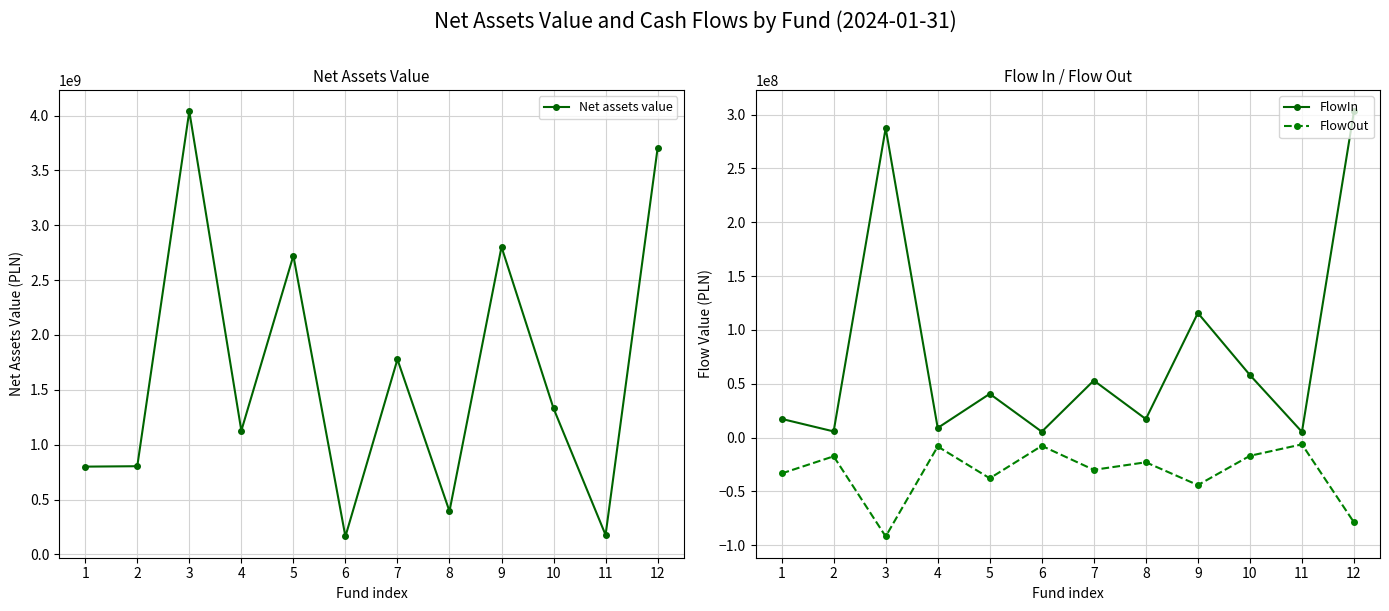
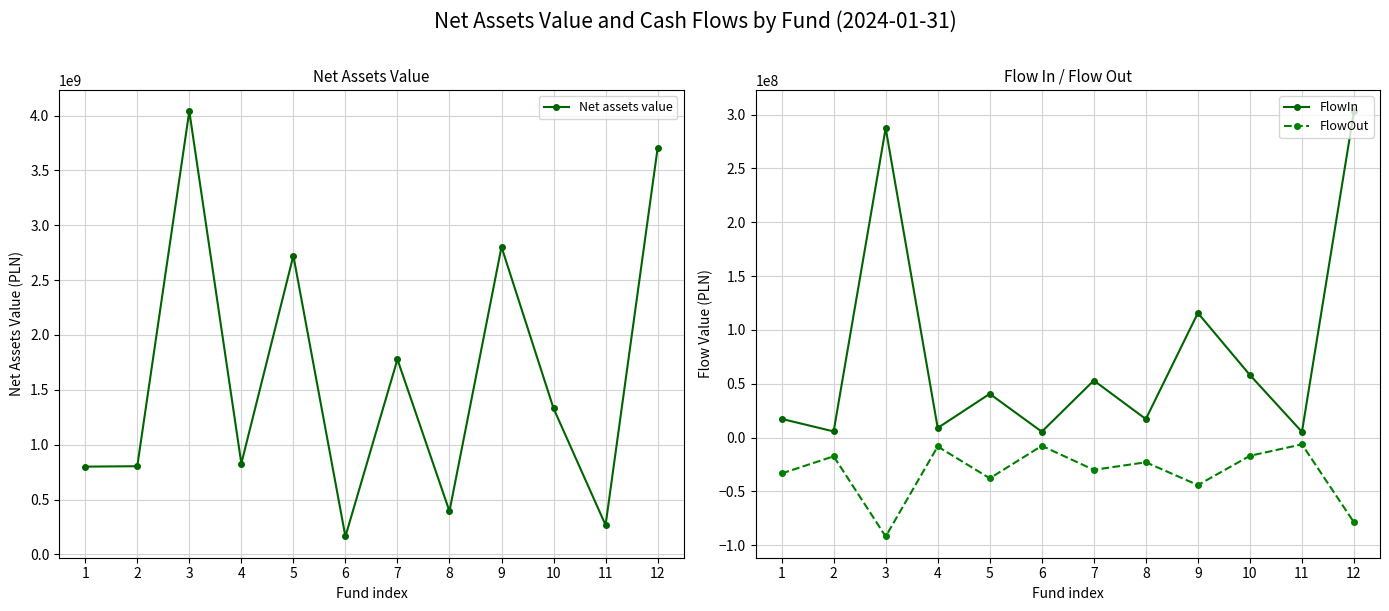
  {
    "Net Assets Value": {
      "1": 800000000,
      "2": 800000000,
      "3": 4040000000,
-     "4": 1130000000,
+     "4": 830000000,
      "5": 2720000000,
      "6": 160000000,
      "7": 1780000000,
      "8": 390000000,
      "9": 2800000000,
      "10": 1330000000,
-     "11": 180000000,
+     "11": 270000000,
      "12": 3700000000
    }
  }
